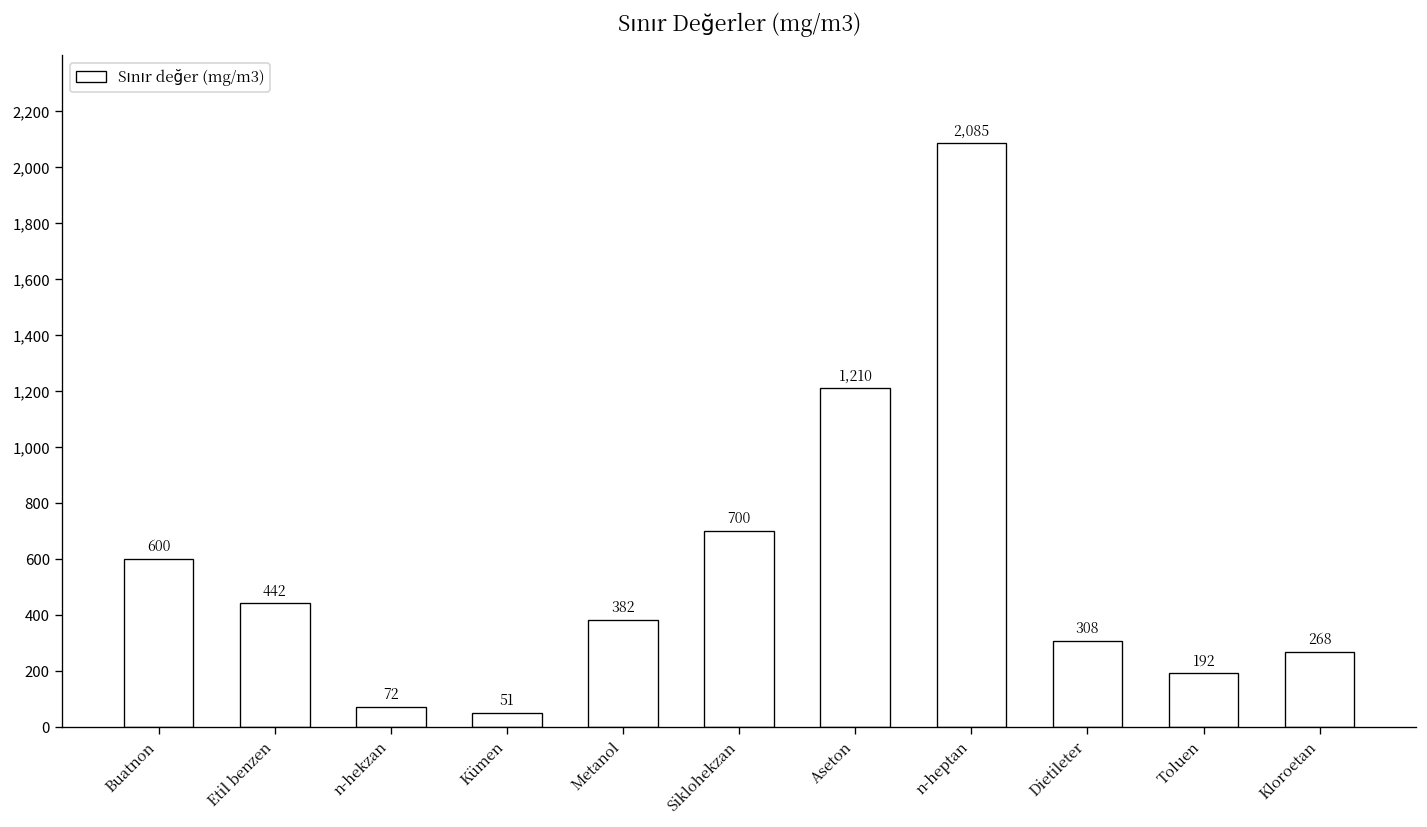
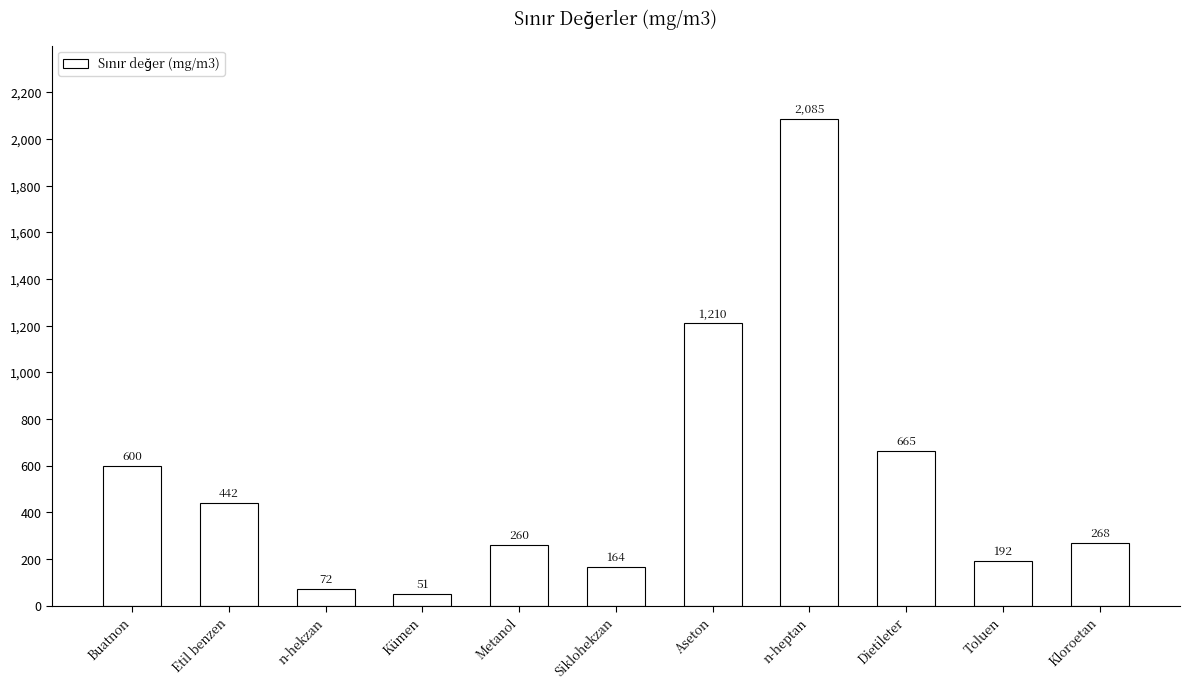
  {
    "Buatnon": "600",
    "Etil benzen": "442",
    "n-hekzan": "72",
    "Kümen": "51",
-   "Metanol": "382",
-   "Siklohekzan": "700",
+   "Metanol": "260",
+   "Siklohekzan": "164",
    "Aseton": "1,210",
    "n-heptan": "2,085",
-   "Dietileter": "308",
+   "Dietileter": "665",
    "Toluen": "192",
    "Kloroetan": "268"
  }
